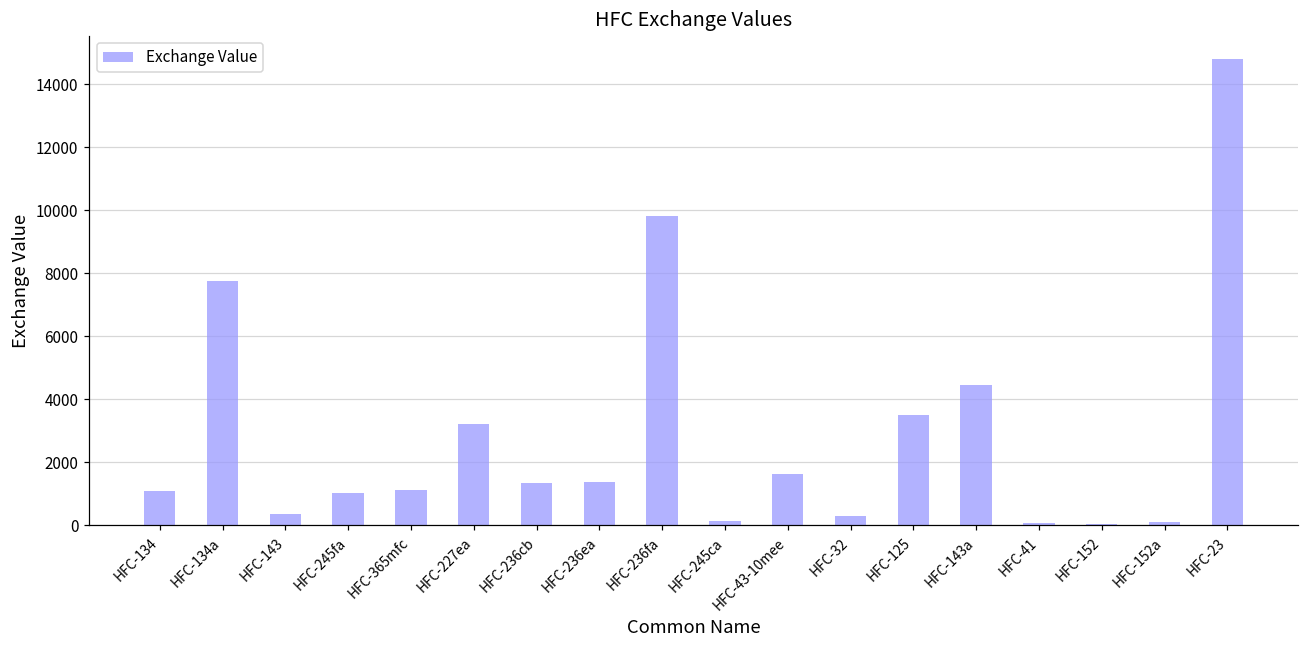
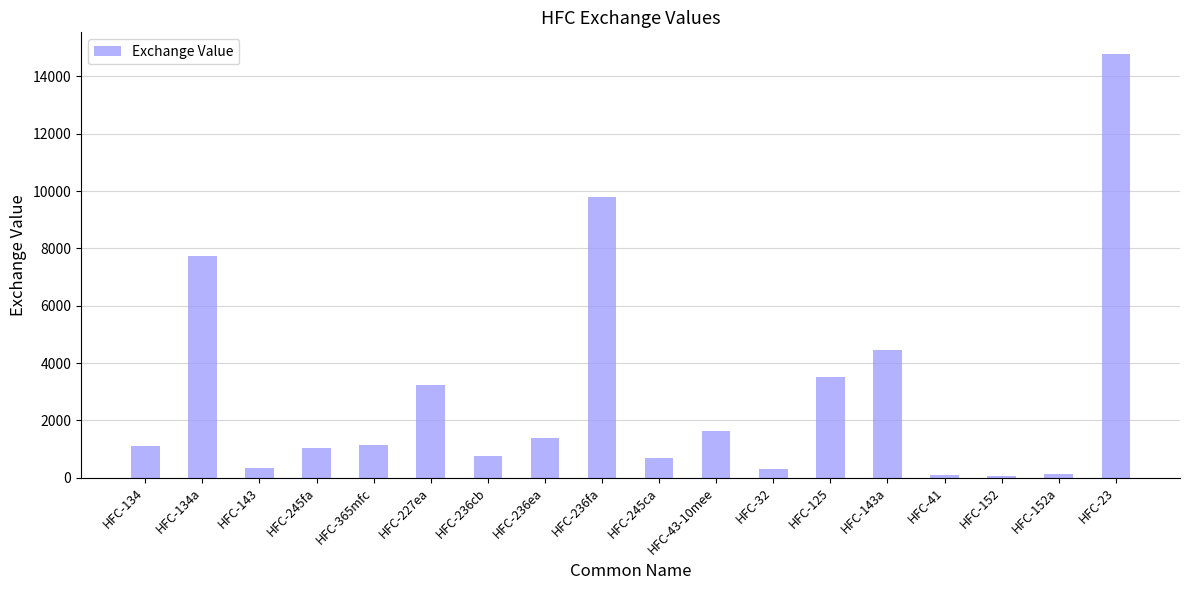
  {
    "HFC-134": 1100,
    "HFC-134a": 7700,
    "HFC-143": 400,
    "HFC-245fa": 1000,
    "HFC-365mfc": 1100,
    "HFC-227ea": 3200,
-   "HFC-236cb": 1300,
+   "HFC-236cb": 800,
    "HFC-236ea": 1400,
    "HFC-236fa": 9800,
-   "HFC-245ca": 200,
+   "HFC-245ca": 700,
    "HFC-43-10mee": 1600,
    "HFC-32": 300,
    "HFC-125": 3500,
    "HFC-143a": 4500,
    "HFC-41": 100,
    "HFC-152a": 100,
    "HFC-23": 14800
  }
